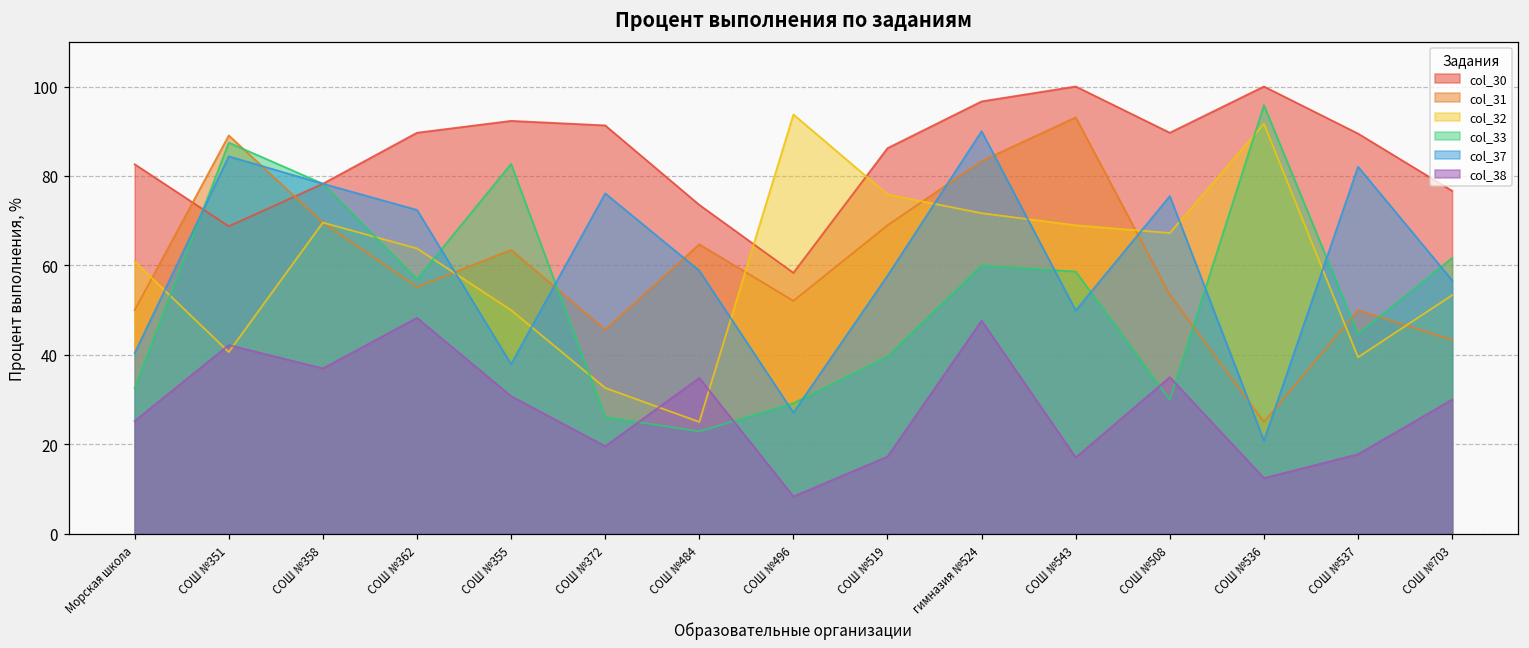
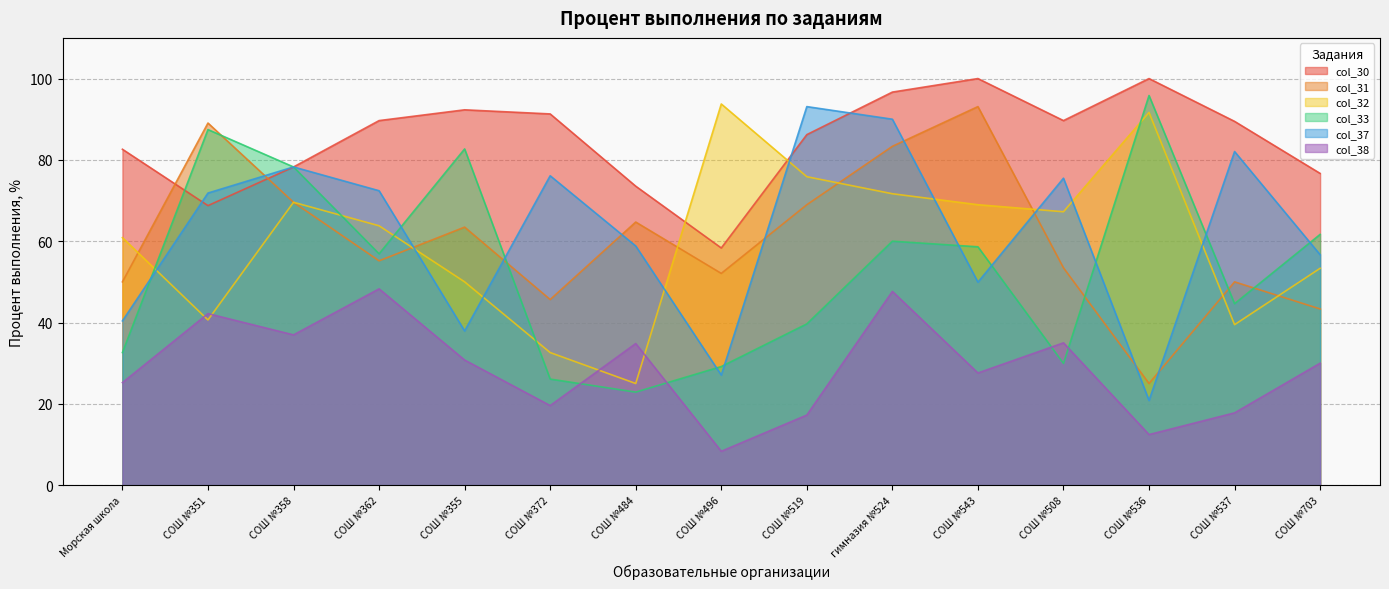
  {
    "col_33": {
      "Морская школа": 33,
      "СОШ №351": 87,
      "СОШ №362": 57,
      "СОШ №355": 83,
      "СОШ №372": 26,
      "СОШ №484": 23,
      "СОШ №496": 29,
      "СОШ №519": 40,
      "гимназия №524": 60,
      "СОШ №543": 59,
      "СОШ №508": 30,
      "СОШ №536": 96,
      "СОШ №537": 45,
      "СОШ №703": 62
    },
    "col_37": {
      "Морская школа": 40,
-     "СОШ №351": 84,
+     "СОШ №351": 72,
      "СОШ №362": 72,
      "СОШ №355": 38,
      "СОШ №372": 76,
      "СОШ №484": 59,
      "СОШ №496": 27,
-     "СОШ №519": 58,
+     "СОШ №519": 93,
      "гимназия №524": 90,
      "СОШ №543": 50,
      "СОШ №508": 75,
      "СОШ №536": 21,
      "СОШ №537": 82,
      "СОШ №703": 57
    },
    "col_38": {
      "Морская школа": 25,
      "СОШ №351": 42,
      "СОШ №358": 37,
      "СОШ №362": 48,
      "СОШ №355": 31,
      "СОШ №372": 20,
      "СОШ №484": 35,
      "СОШ №496": 8,
      "СОШ №519": 17,
      "гимназия №524": 48,
-     "СОШ №543": 17,
+     "СОШ №543": 28,
      "СОШ №508": 35,
      "СОШ №536": 12,
      "СОШ №537": 18,
      "СОШ №703": 30
    }
  }
